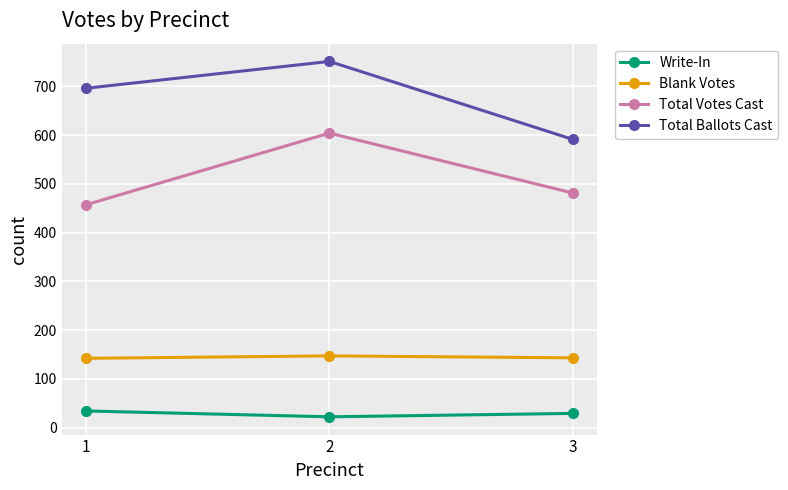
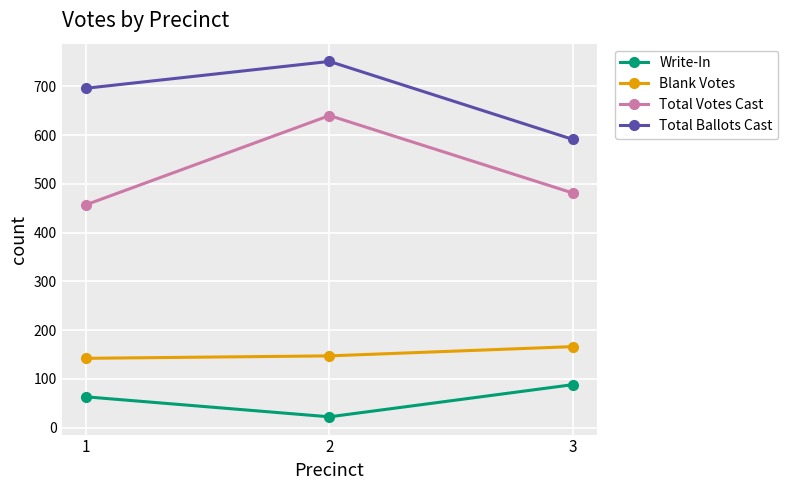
  {
    "Write-In": {
-     "1": 30,
+     "1": 60,
      "2": 20,
-     "3": 30
+     "3": 90
    },
    "Blank Votes": {
      "1": 140,
      "2": 150,
-     "3": 140
+     "3": 170
    },
    "Total Votes Cast": {
      "1": 460,
-     "2": 600,
+     "2": 640,
      "3": 480
    },
    "Total Ballots Cast": {
      "1": 700,
      "2": 750,
      "3": 590
    }
  }
